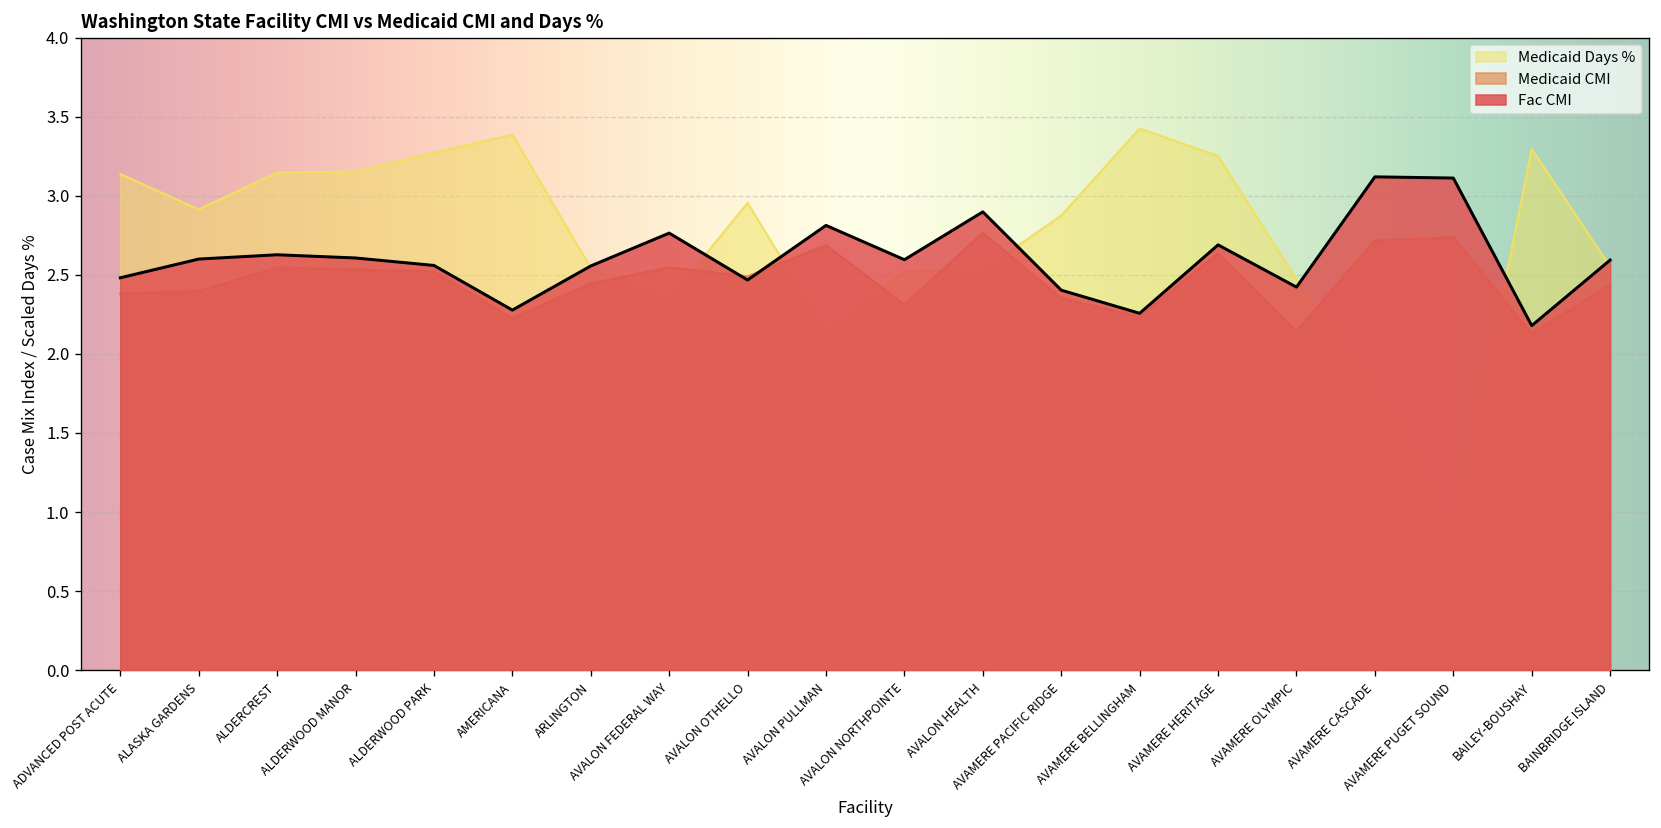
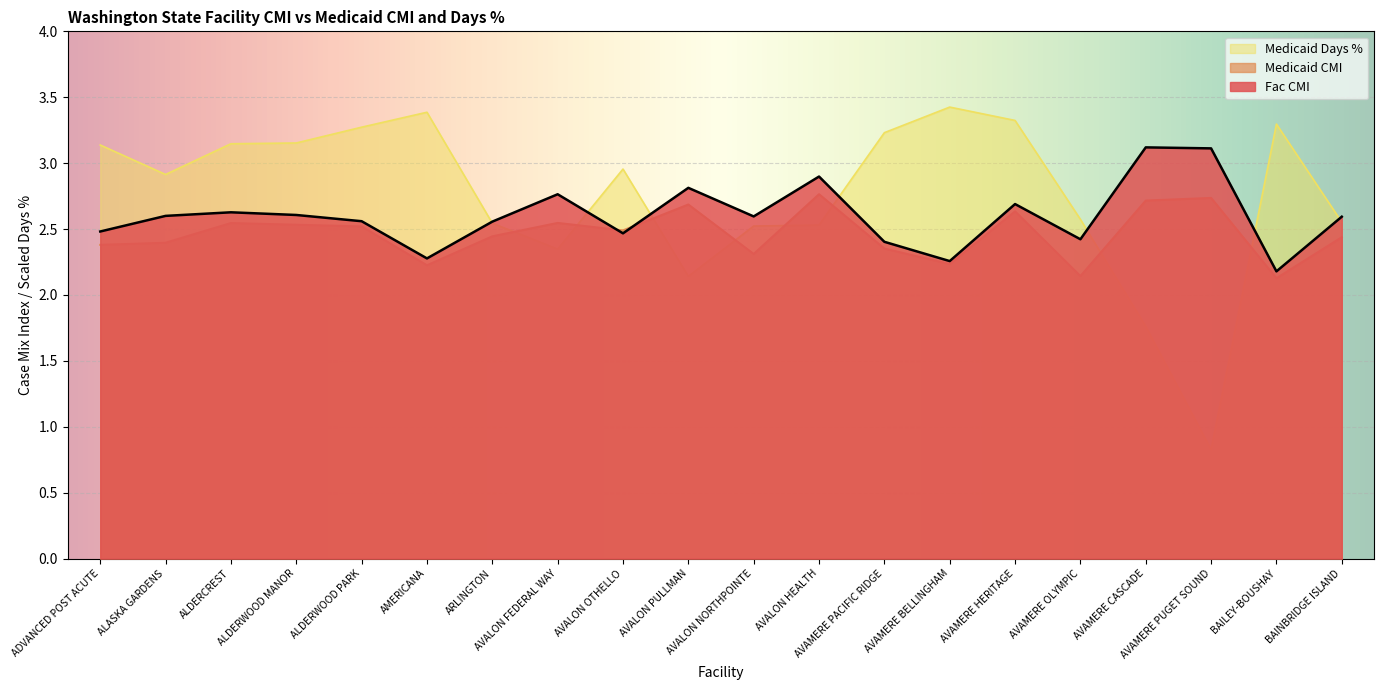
  {
    "Medicaid Days %": {
      "ADVANCED POST ACUTE": 3.14,
      "ALASKA GARDENS": 2.91,
      "ALDERCREST": 3.15,
      "ALDERWOOD MANOR": 3.15,
      "ALDERWOOD PARK": 3.27,
      "AMERICANA": 3.39,
      "AVALON FEDERAL WAY": 2.35,
      "AVALON OTHELLO": 2.96,
      "AVALON PULLMAN": 2.14,
      "AVALON NORTHPOINTE": 2.52,
      "AVALON HEALTH": 2.53,
-     "AVAMERE PACIFIC RIDGE": 2.88,
+     "AVAMERE PACIFIC RIDGE": 3.23,
      "AVAMERE BELLINGHAM": 3.43,
-     "AVAMERE HERITAGE": 3.25,
-     "AVAMERE OLYMPIC": 2.47,
+     "AVAMERE HERITAGE": 3.32,
+     "AVAMERE OLYMPIC": 2.57,
      "AVAMERE CASCADE": 1.76,
      "AVAMERE PUGET SOUND": 0.83,
      "BAILEY-BOUSHAY": 3.30,
      "BAINBRIDGE ISLAND": 2.55
    }
  }
